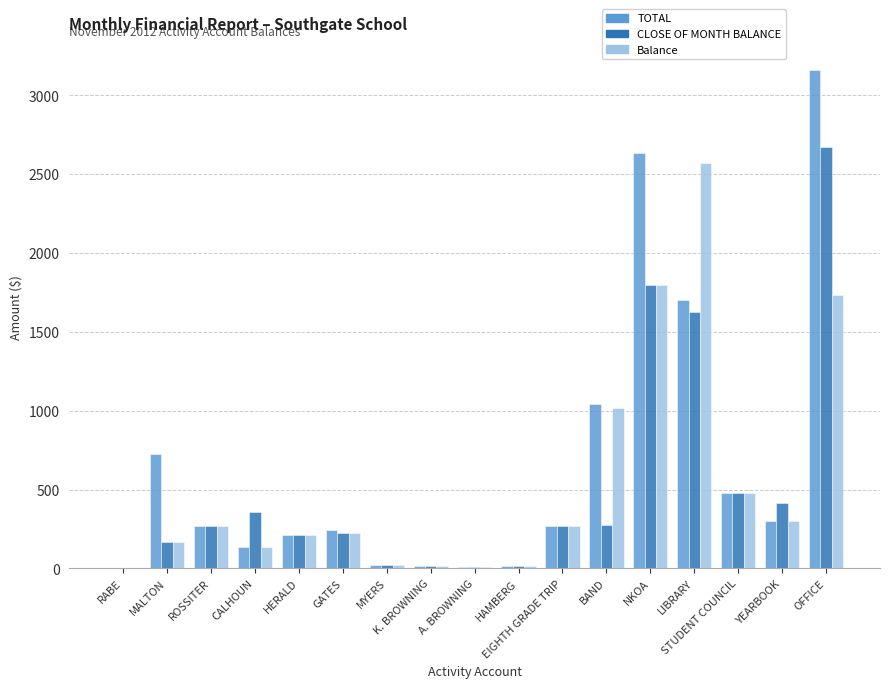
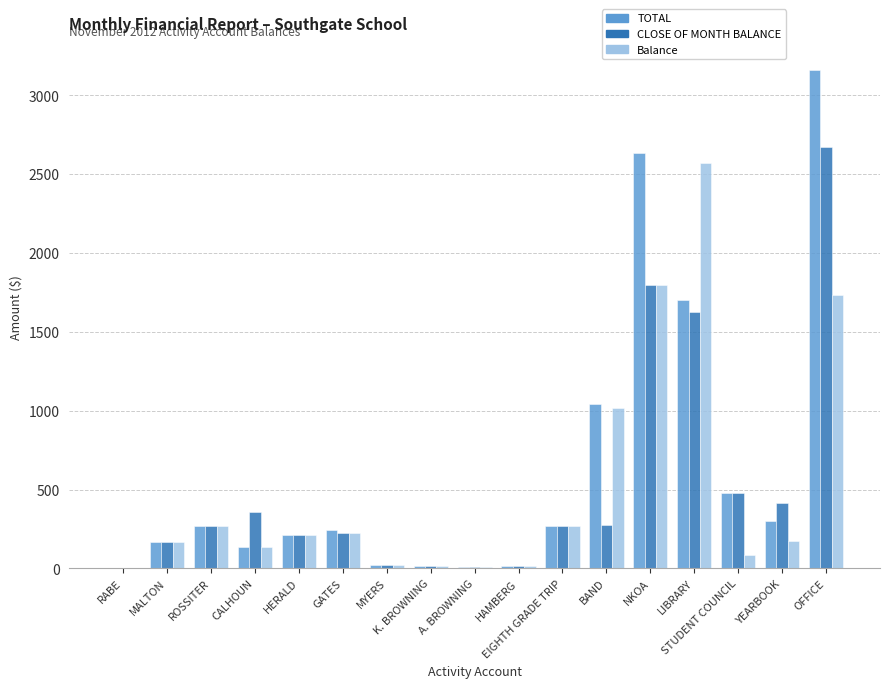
  {
    "TOTAL": {
-     "MALTON": 730,
+     "MALTON": 170,
      "ROSSITER": 270,
      "CALHOUN": 140,
      "HERALD": 210,
      "GATES": 240,
      "MYERS": 20,
      "HAMBERG": 20,
      "EIGHTH GRADE TRIP": 270,
      "BAND": 1050,
      "NKOA": 2640,
      "LIBRARY": 1700,
      "STUDENT COUNCIL": 480,
      "YEARBOOK": 300,
      "OFFICE": 3160
    },
    "CLOSE OF MONTH BALANCE": {
      "MALTON": 170,
      "ROSSITER": 270,
      "CALHOUN": 360,
      "HERALD": 210,
      "GATES": 230,
      "MYERS": 20,
      "HAMBERG": 20,
      "EIGHTH GRADE TRIP": 270,
      "BAND": 270,
      "NKOA": 1800,
      "LIBRARY": 1630,
      "STUDENT COUNCIL": 480,
      "YEARBOOK": 420,
      "OFFICE": 2670
    },
    "Balance": {
      "MALTON": 170,
      "ROSSITER": 270,
      "CALHOUN": 140,
      "HERALD": 210,
      "GATES": 230,
      "MYERS": 20,
      "HAMBERG": 20,
      "EIGHTH GRADE TRIP": 270,
      "BAND": 1020,
      "NKOA": 1800,
      "LIBRARY": 2570,
-     "STUDENT COUNCIL": 480,
-     "YEARBOOK": 300,
+     "STUDENT COUNCIL": 80,
+     "YEARBOOK": 180,
      "OFFICE": 1730
    }
  }
